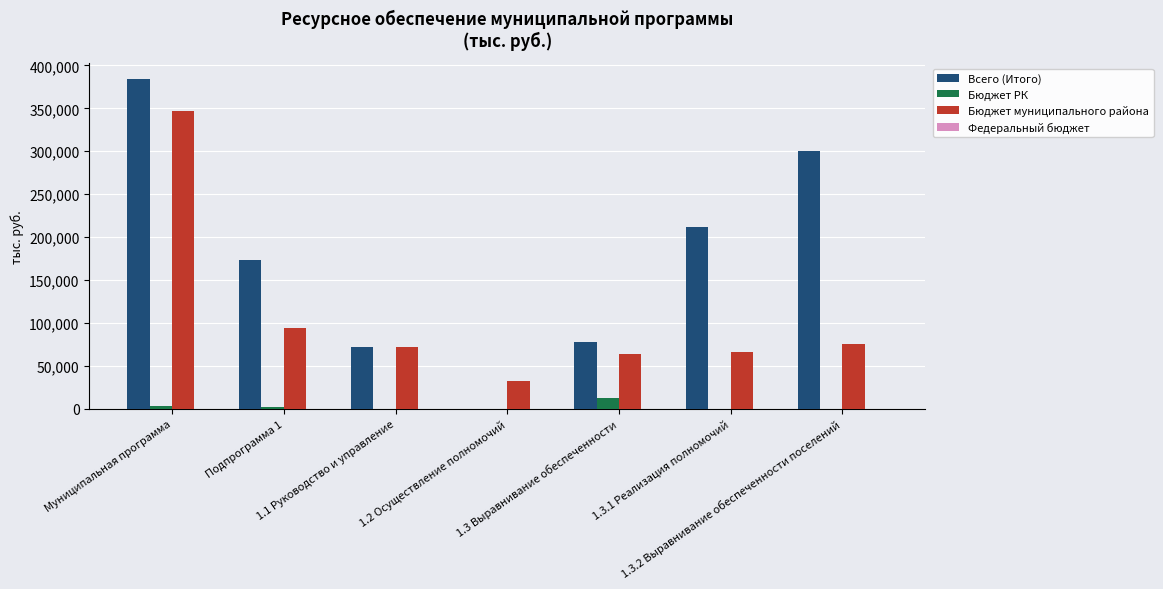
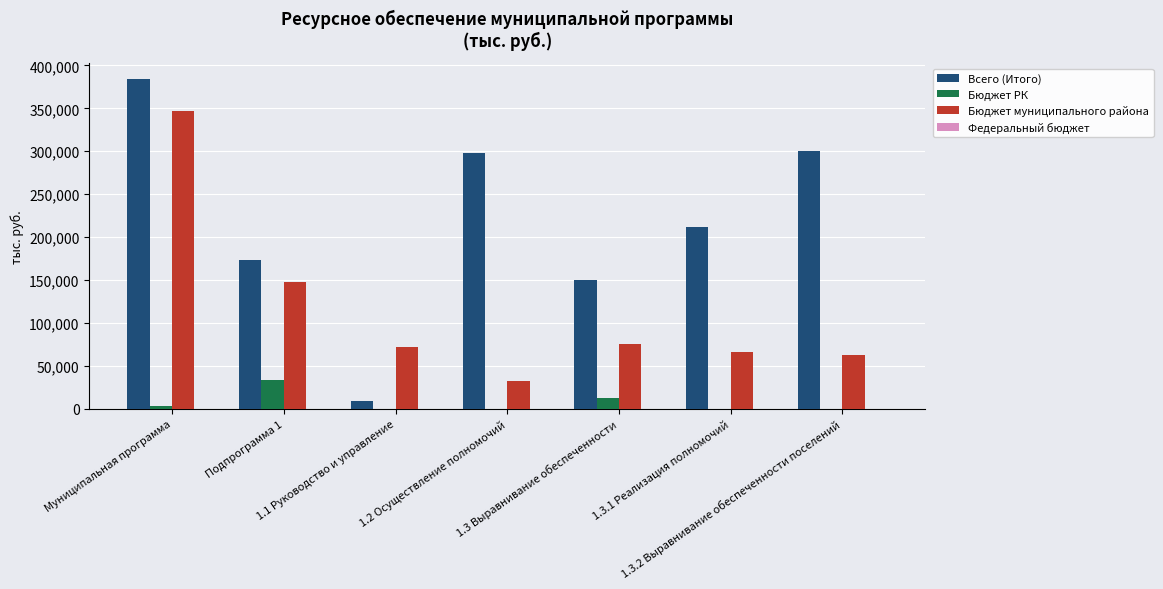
  {
    "Всего (Итого)": {
      "Муниципальная программа": "380,000",
      "Подпрограмма 1": "170,000",
-     "1.1 Руководство и управление": "70,000",
-     "1.2 Осуществление полномочий": "0",
-     "1.3 Выравнивание обеспеченности": "80,000",
+     "1.1 Руководство и управление": "10,000",
+     "1.2 Осуществление полномочий": "300,000",
+     "1.3 Выравнивание обеспеченности": "150,000",
      "1.3.1 Реализация полномочий": "210,000",
      "1.3.2 Выравнивание обеспеченности поселений": "300,000"
    },
    "Бюджет РК": {
-     "Подпрограмма 1": "0",
+     "Подпрограмма 1": "30,000",
      "1.1 Руководство и управление": "0",
      "1.2 Осуществление полномочий": "0",
      "1.3 Выравнивание обеспеченности": "10,000",
      "1.3.1 Реализация полномочий": "0",
      "1.3.2 Выравнивание обеспеченности поселений": "0"
    },
    "Бюджет муниципального района": {
      "Муниципальная программа": "350,000",
-     "Подпрограмма 1": "90,000",
+     "Подпрограмма 1": "150,000",
      "1.1 Руководство и управление": "70,000",
      "1.2 Осуществление полномочий": "30,000",
-     "1.3 Выравнивание обеспеченности": "60,000",
+     "1.3 Выравнивание обеспеченности": "80,000",
      "1.3.1 Реализация полномочий": "70,000",
-     "1.3.2 Выравнивание обеспеченности поселений": "80,000"
+     "1.3.2 Выравнивание обеспеченности поселений": "60,000"
    },
    "Федеральный бюджет": {
      "Муниципальная программа": "0",
      "Подпрограмма 1": "0",
      "1.1 Руководство и управление": "0",
      "1.2 Осуществление полномочий": "0",
      "1.3 Выравнивание обеспеченности": "0",
      "1.3.1 Реализация полномочий": "0",
      "1.3.2 Выравнивание обеспеченности поселений": "0"
    }
  }
